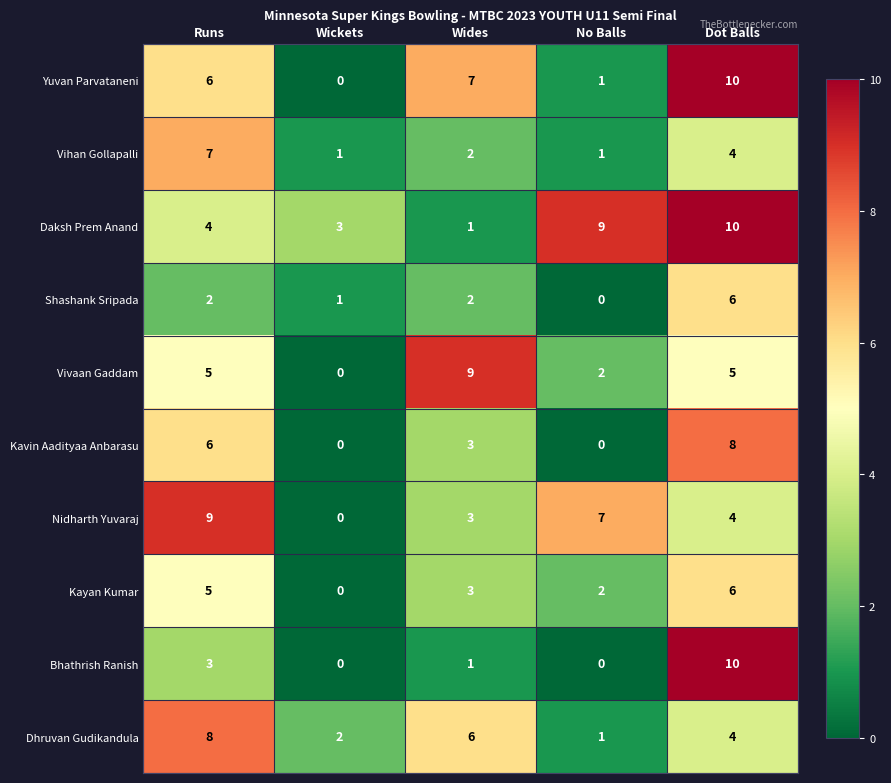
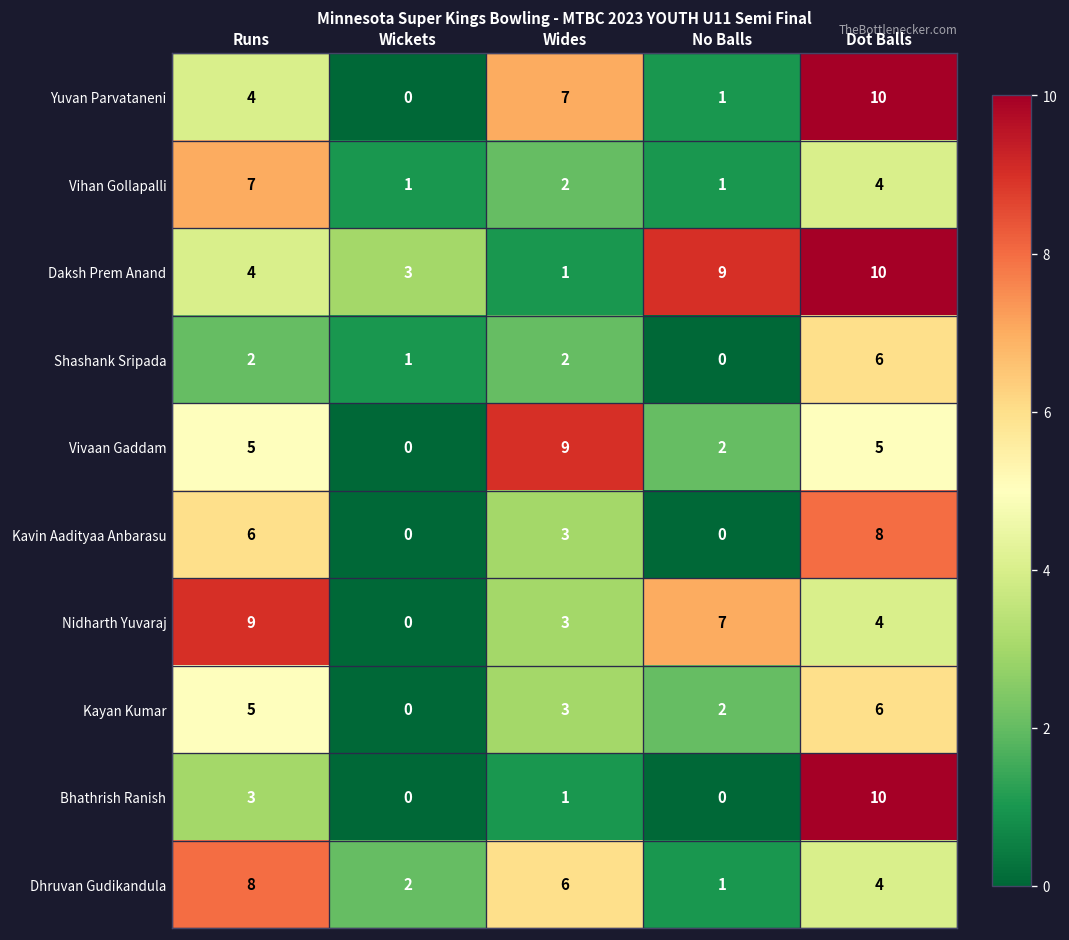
  {
    "Yuvan Parvataneni": {
-     "Runs": 6,
+     "Runs": 4,
      "Wickets": 0,
      "Wides": 7,
      "No Balls": 1,
      "Dot Balls": 10
    },
    "Vihan Gollapalli": {
      "Runs": 7,
      "Wickets": 1,
      "Wides": 2,
      "No Balls": 1,
      "Dot Balls": 4
    },
    "Daksh Prem Anand": {
      "Runs": 4,
      "Wickets": 3,
      "Wides": 1,
      "No Balls": 9,
      "Dot Balls": 10
    },
    "Shashank Sripada": {
      "Runs": 2,
      "Wickets": 1,
      "Wides": 2,
      "No Balls": 0,
      "Dot Balls": 6
    },
    "Vivaan Gaddam": {
      "Runs": 5,
      "Wickets": 0,
      "Wides": 9,
      "No Balls": 2,
      "Dot Balls": 5
    },
    "Kavin Aadityaa Anbarasu": {
      "Runs": 6,
      "Wickets": 0,
      "Wides": 3,
      "No Balls": 0,
      "Dot Balls": 8
    },
    "Nidharth Yuvaraj": {
      "Runs": 9,
      "Wickets": 0,
      "Wides": 3,
      "No Balls": 7,
      "Dot Balls": 4
    },
    "Kayan Kumar": {
      "Runs": 5,
      "Wickets": 0,
      "Wides": 3,
      "No Balls": 2,
      "Dot Balls": 6
    },
    "Bhathrish Ranish": {
      "Runs": 3,
      "Wickets": 0,
      "Wides": 1,
      "No Balls": 0,
      "Dot Balls": 10
    },
    "Dhruvan Gudikandula": {
      "Runs": 8,
      "Wickets": 2,
      "Wides": 6,
      "No Balls": 1,
      "Dot Balls": 4
    }
  }
